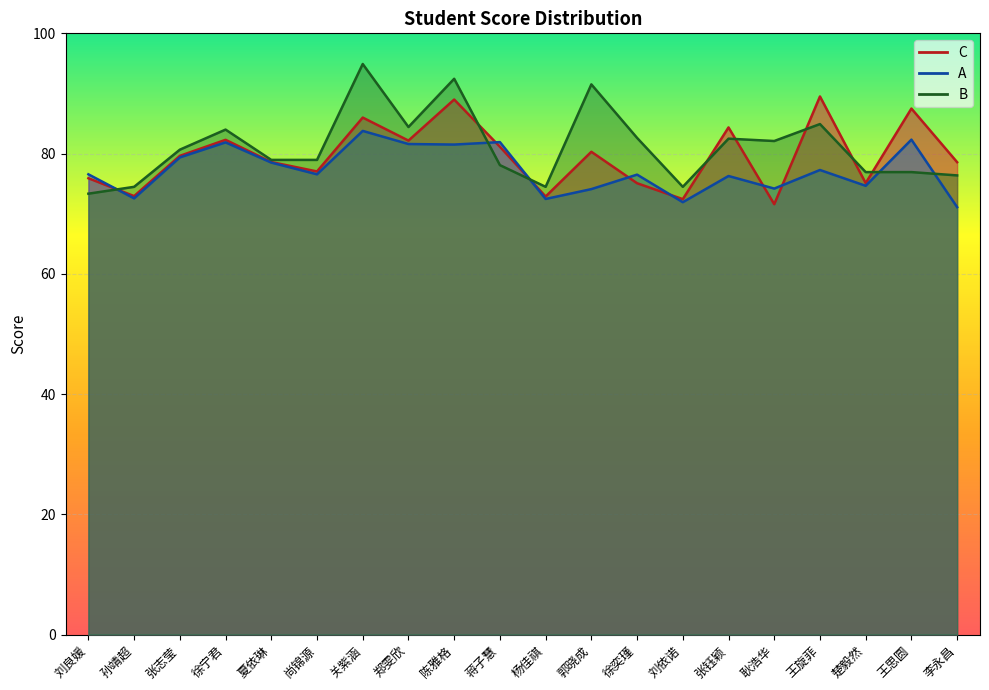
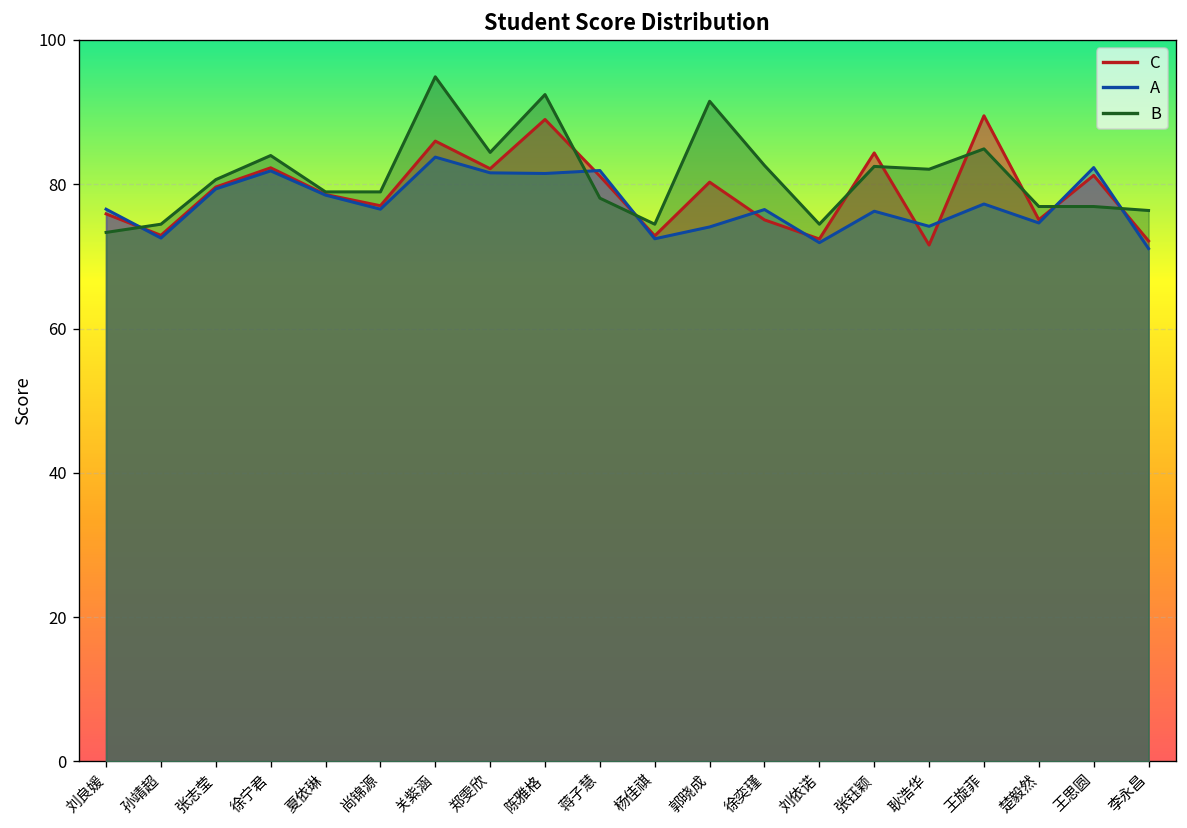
  {
    "C": {
      "刘良媛": 76,
      "徐宁君": 82,
      "尚锦源": 77,
      "关紫涵": 86,
      "郑雯欣": 82,
      "陈雅格": 89,
      "蒋子慧": 81,
      "郭晓成": 80,
      "徐奕瑾": 75,
      "刘依诺": 72,
      "张钰颖": 84,
      "耿浩华": 72,
      "王旋菲": 90,
      "楚毅然": 75,
-     "王思圆": 87,
-     "李永昌": 79
+     "王思圆": 81,
+     "李永昌": 72
    }
  }
